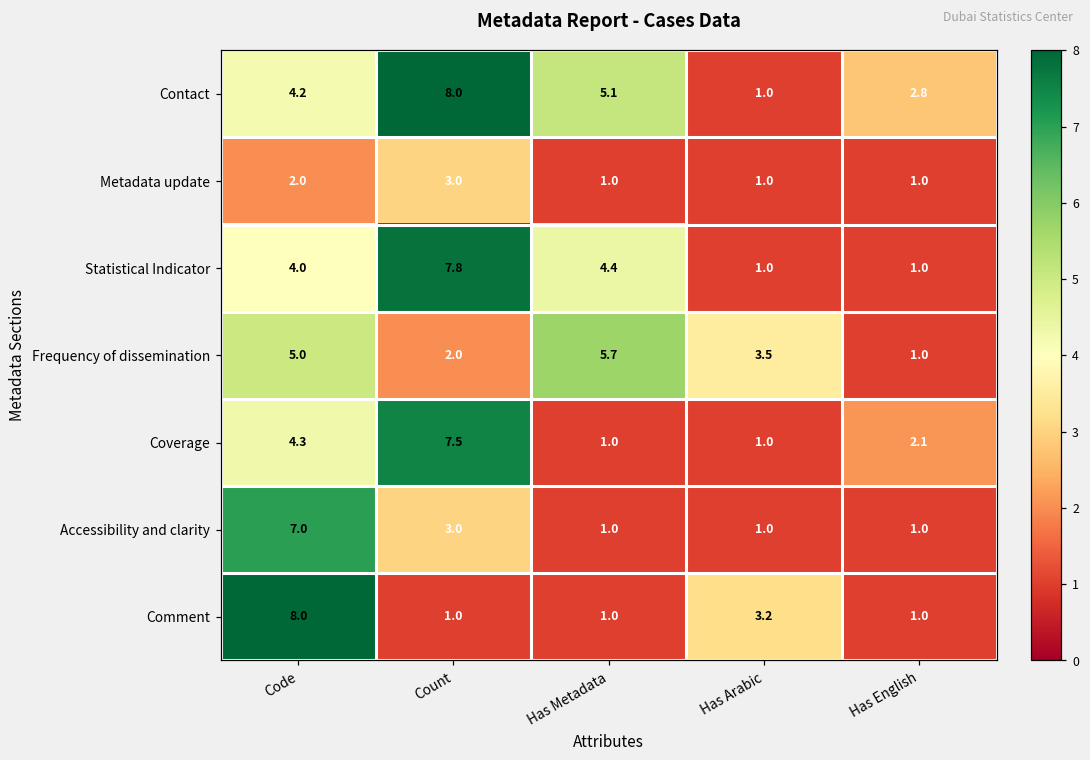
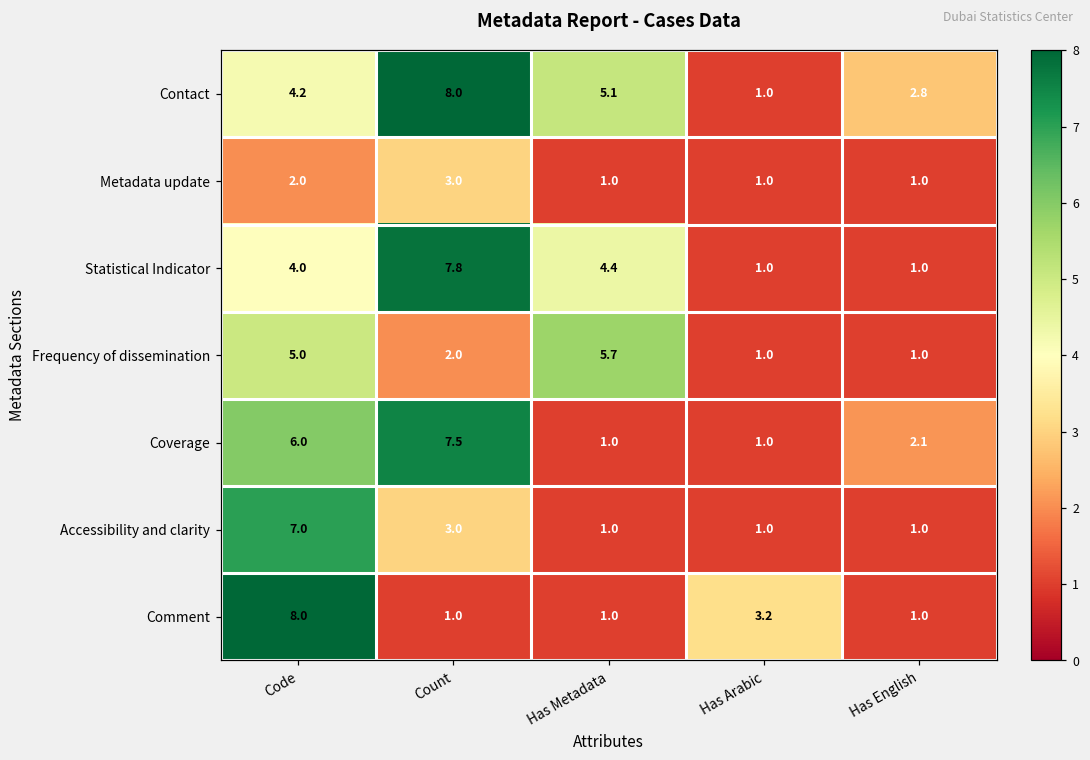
  {
    "Contact": {
      "Code": 4.2,
      "Count": 8.0,
      "Has Metadata": 5.1,
      "Has Arabic": 1.0,
      "Has English": 2.8
    },
    "Metadata update": {
      "Code": 2.0,
      "Count": 3.0,
      "Has Metadata": 1.0,
      "Has Arabic": 1.0,
      "Has English": 1.0
    },
    "Statistical Indicator": {
      "Code": 4.0,
      "Count": 7.8,
      "Has Metadata": 4.4,
      "Has Arabic": 1.0,
      "Has English": 1.0
    },
    "Frequency of dissemination": {
      "Code": 5.0,
      "Count": 2.0,
      "Has Metadata": 5.7,
-     "Has Arabic": 3.5,
+     "Has Arabic": 1.0,
      "Has English": 1.0
    },
    "Coverage": {
-     "Code": 4.3,
+     "Code": 6.0,
      "Count": 7.5,
      "Has Metadata": 1.0,
      "Has Arabic": 1.0,
      "Has English": 2.1
    },
    "Accessibility and clarity": {
      "Code": 7.0,
      "Count": 3.0,
      "Has Metadata": 1.0,
      "Has Arabic": 1.0,
      "Has English": 1.0
    },
    "Comment": {
      "Code": 8.0,
      "Count": 1.0,
      "Has Metadata": 1.0,
      "Has Arabic": 3.2,
      "Has English": 1.0
    }
  }
